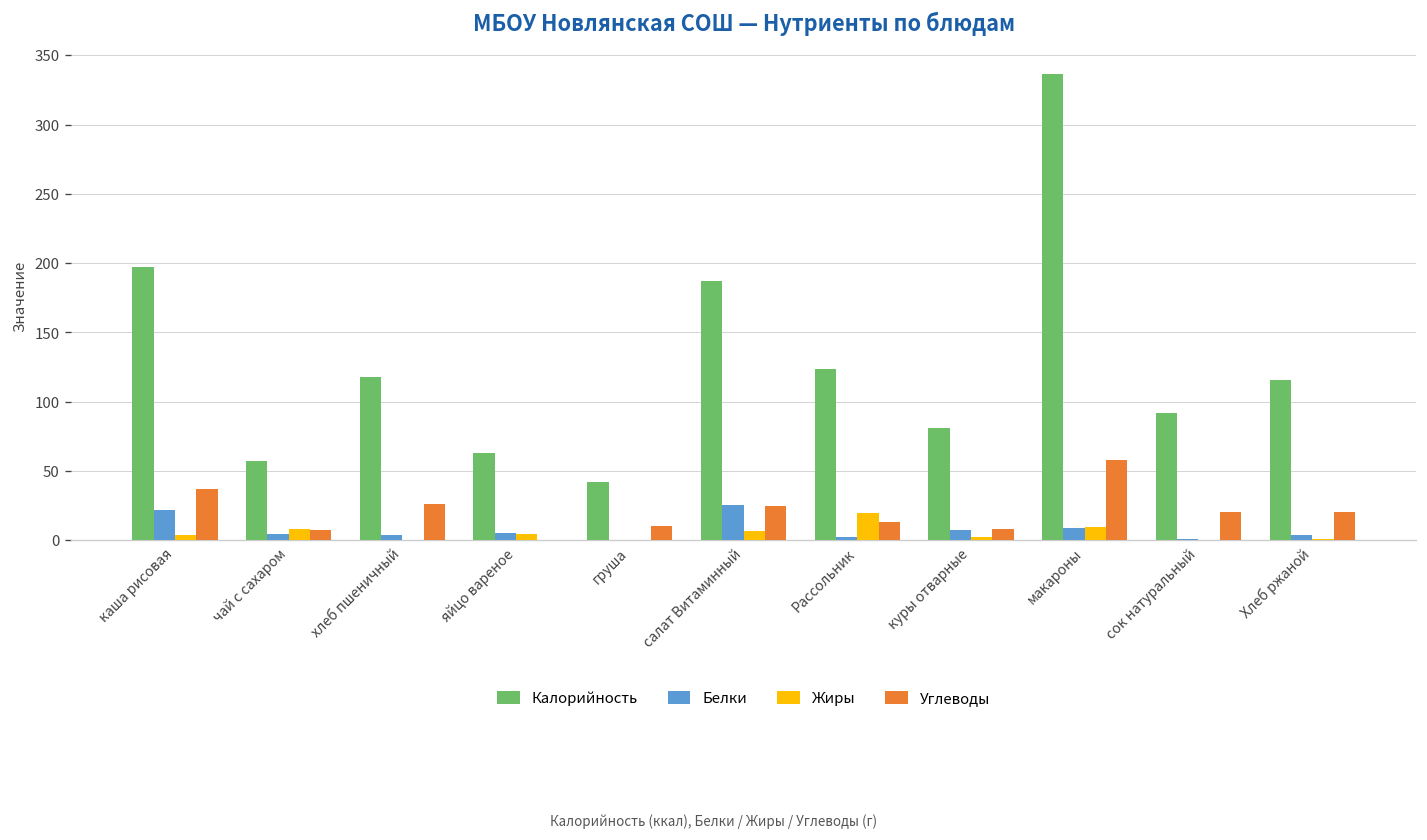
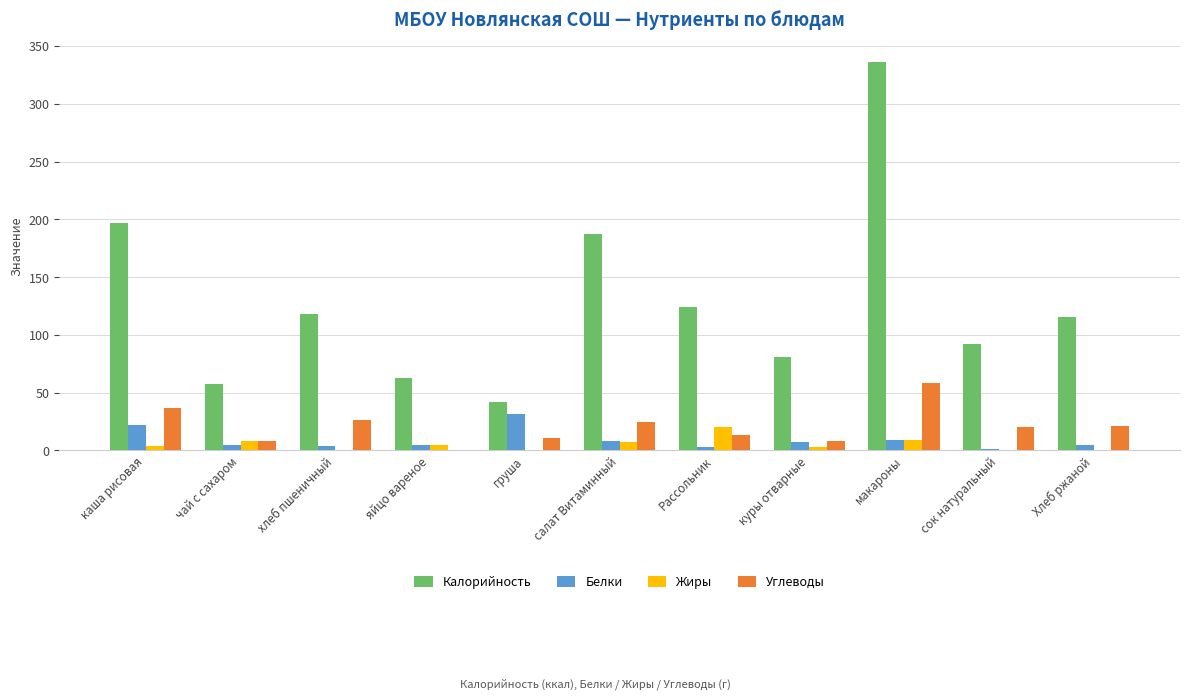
  {
    "Калорийность": {
      "каша рисовая": 197,
      "чай с сахаром": 57,
      "хлеб пшеничный": 118,
      "яйцо вареное": 63,
      "груша": 42,
      "салат Витаминный": 187,
      "Рассольник": 124,
      "куры отварные": 81,
      "макароны": 337,
      "сок натуральный": 92,
      "Хлеб ржаной": 116
    },
    "Белки": {
      "каша рисовая": 22,
      "чай с сахаром": 5,
      "хлеб пшеничный": 4,
      "яйцо вареное": 5,
-     "груша": 0,
-     "салат Витаминный": 25,
+     "груша": 32,
+     "салат Витаминный": 8,
      "Рассольник": 3,
      "куры отварные": 7,
      "макароны": 9,
      "Хлеб ржаной": 4
    },
    "Жиры": {
      "каша рисовая": 4,
      "чай с сахаром": 8,
      "яйцо вареное": 5,
      "груша": 0,
      "салат Витаминный": 7,
      "Рассольник": 20,
      "куры отварные": 2,
      "макароны": 9
    },
    "Углеводы": {
      "каша рисовая": 37,
      "чай с сахаром": 8,
      "хлеб пшеничный": 26,
      "груша": 11,
      "салат Витаминный": 25,
      "Рассольник": 13,
      "куры отварные": 8,
      "макароны": 58,
      "сок натуральный": 20,
      "Хлеб ржаной": 21
    }
  }
